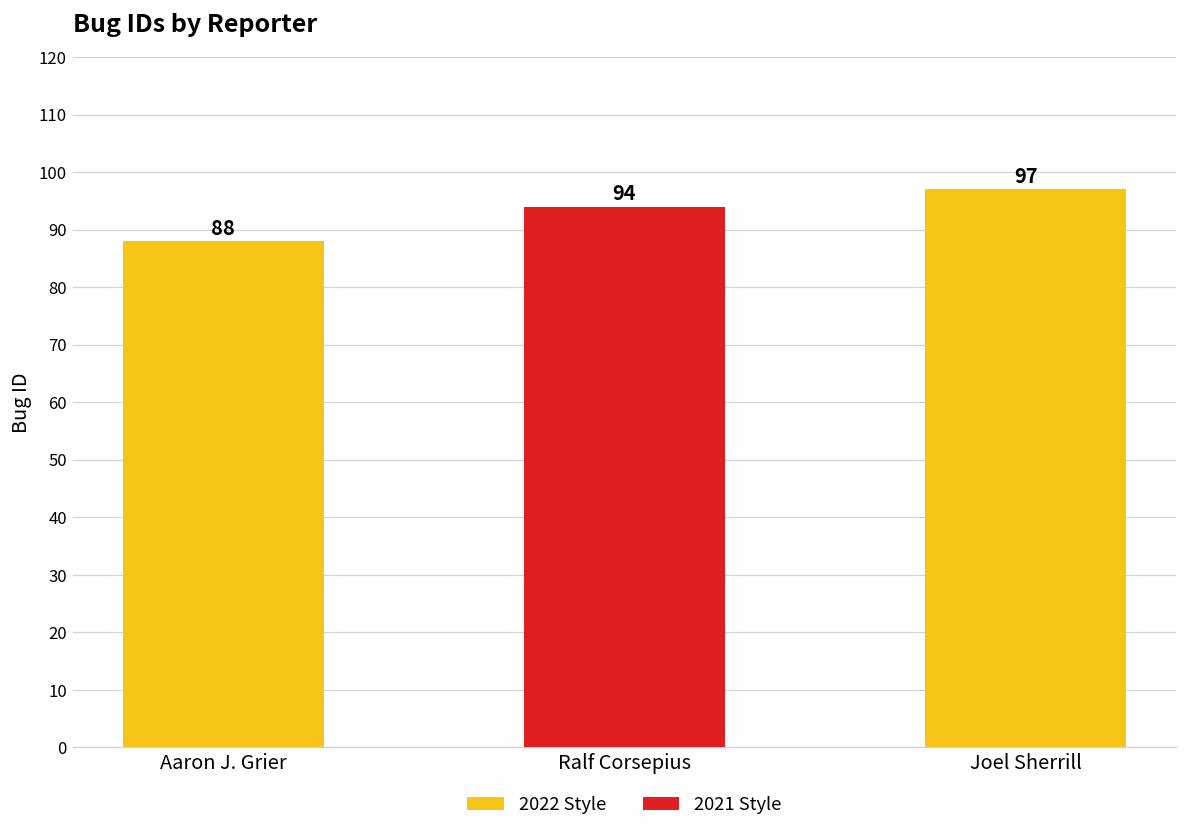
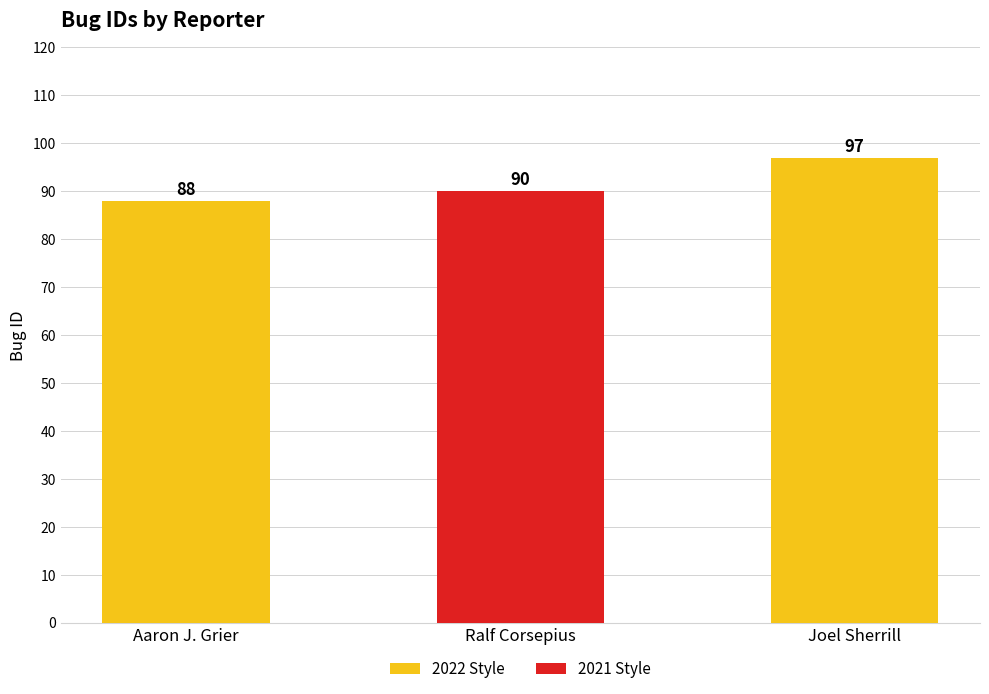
  {
    "Aaron J. Grier": 88,
-   "Ralf Corsepius": 94,
+   "Ralf Corsepius": 90,
    "Joel Sherrill": 97
  }
